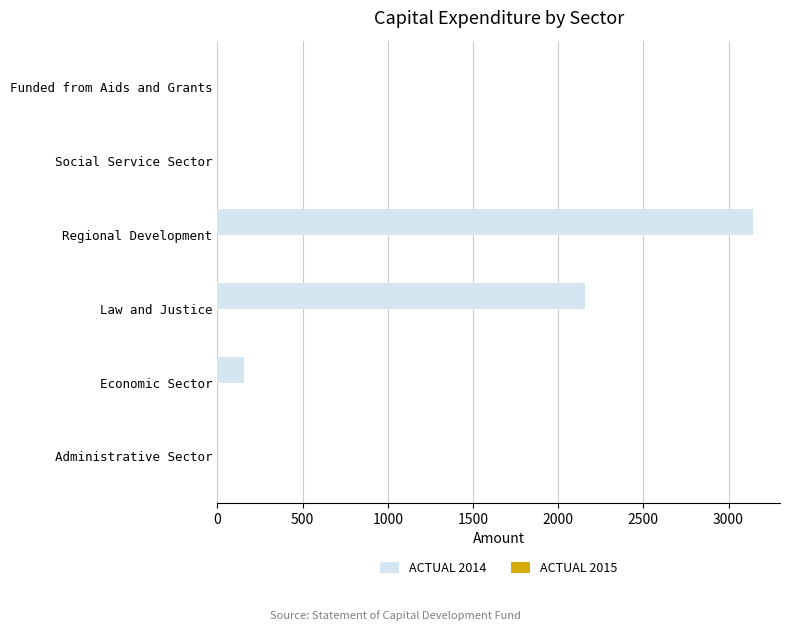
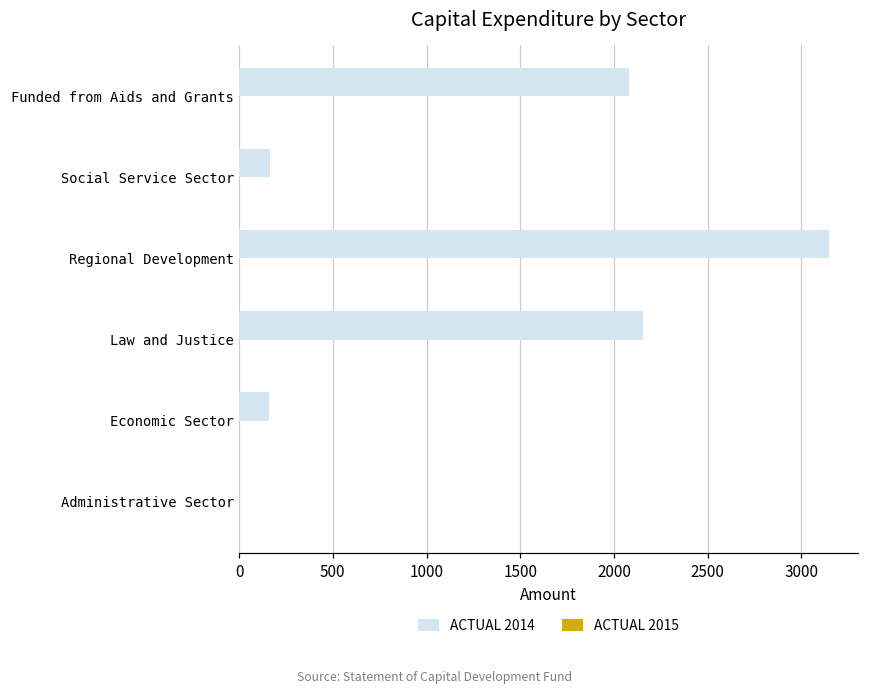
  {
    "ACTUAL 2014": {
-     "Funded from Aids and Grants": 0,
-     "Social Service Sector": 0,
+     "Funded from Aids and Grants": 2080,
+     "Social Service Sector": 160,
      "Regional Development": 3140,
      "Law and Justice": 2160,
      "Economic Sector": 160,
      "Administrative Sector": 0
    },
    "ACTUAL 2015": {
      "Funded from Aids and Grants": 0,
      "Social Service Sector": 0,
      "Regional Development": 0,
      "Law and Justice": 0,
      "Economic Sector": 0,
      "Administrative Sector": 0
    }
  }
